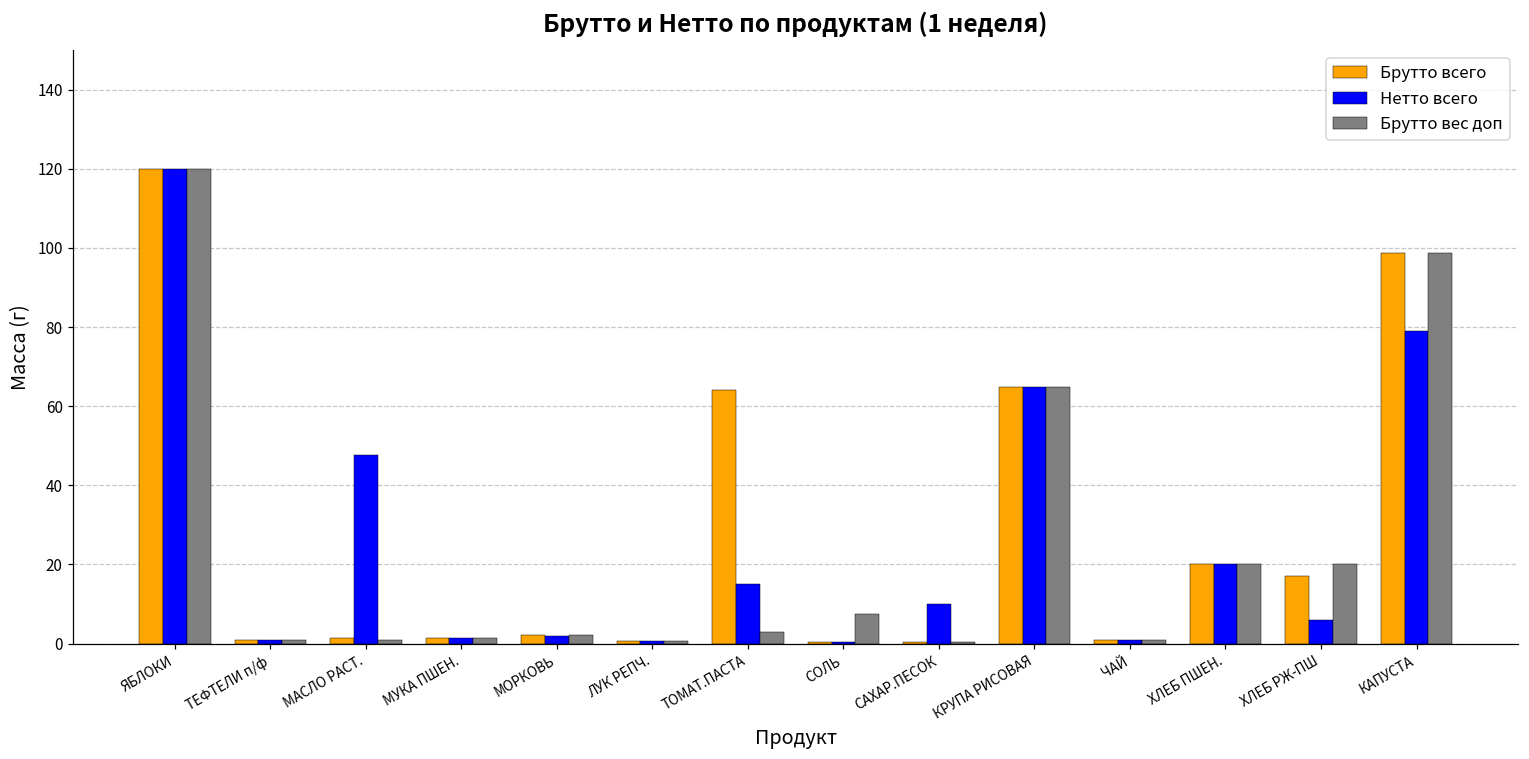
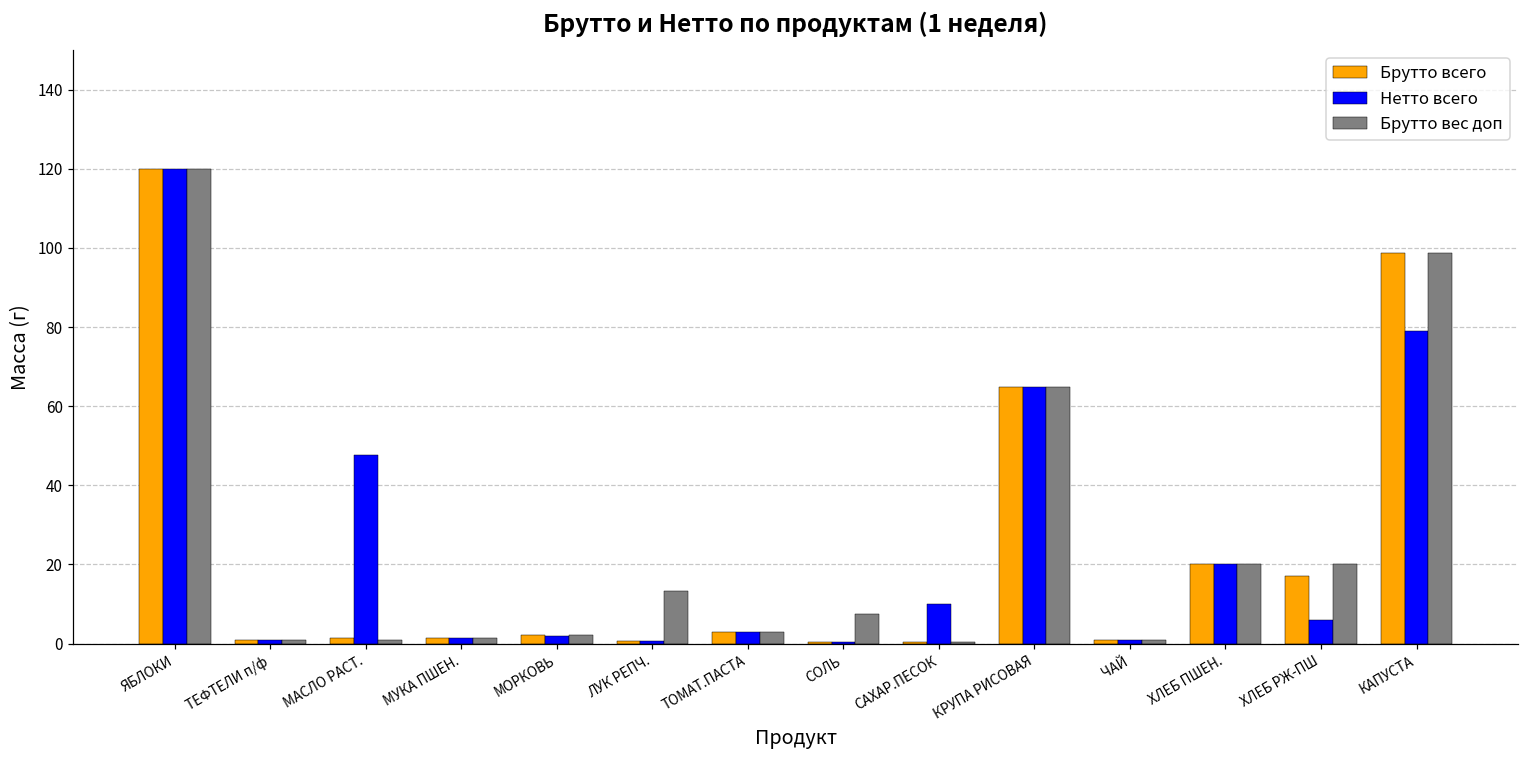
  {
    "Брутто всего": {
      "ЯБЛОКИ": 120,
      "ТЕФТЕЛИ п/ф": 1,
      "МАСЛО РАСТ.": 2,
      "МУКА ПШЕН.": 1,
      "МОРКОВЬ": 2,
      "ЛУК РЕПЧ.": 1,
-     "ТОМАТ.ПАСТА": 64,
+     "ТОМАТ.ПАСТА": 3,
      "КРУПА РИСОВАЯ": 65,
      "ЧАЙ": 1,
      "ХЛЕБ ПШЕН.": 20,
      "ХЛЕБ РЖ-ПШ": 17,
      "КАПУСТА": 99
    },
    "Нетто всего": {
      "ЯБЛОКИ": 120,
      "ТЕФТЕЛИ п/ф": 1,
      "МАСЛО РАСТ.": 48,
      "МУКА ПШЕН.": 1,
      "МОРКОВЬ": 2,
-     "ТОМАТ.ПАСТА": 15,
+     "ТОМАТ.ПАСТА": 3,
      "САХАР.ПЕСОК": 10,
      "КРУПА РИСОВАЯ": 65,
      "ЧАЙ": 1,
      "ХЛЕБ ПШЕН.": 20,
      "ХЛЕБ РЖ-ПШ": 6,
      "КАПУСТА": 79
    },
    "Брутто вес доп": {
      "ЯБЛОКИ": 120,
      "ТЕФТЕЛИ п/ф": 1,
      "МАСЛО РАСТ.": 1,
      "МУКА ПШЕН.": 1,
      "МОРКОВЬ": 2,
-     "ЛУК РЕПЧ.": 1,
+     "ЛУК РЕПЧ.": 13,
      "ТОМАТ.ПАСТА": 3,
      "СОЛЬ": 7,
      "КРУПА РИСОВАЯ": 65,
      "ЧАЙ": 1,
      "ХЛЕБ ПШЕН.": 20,
      "ХЛЕБ РЖ-ПШ": 20,
      "КАПУСТА": 99
    }
  }
